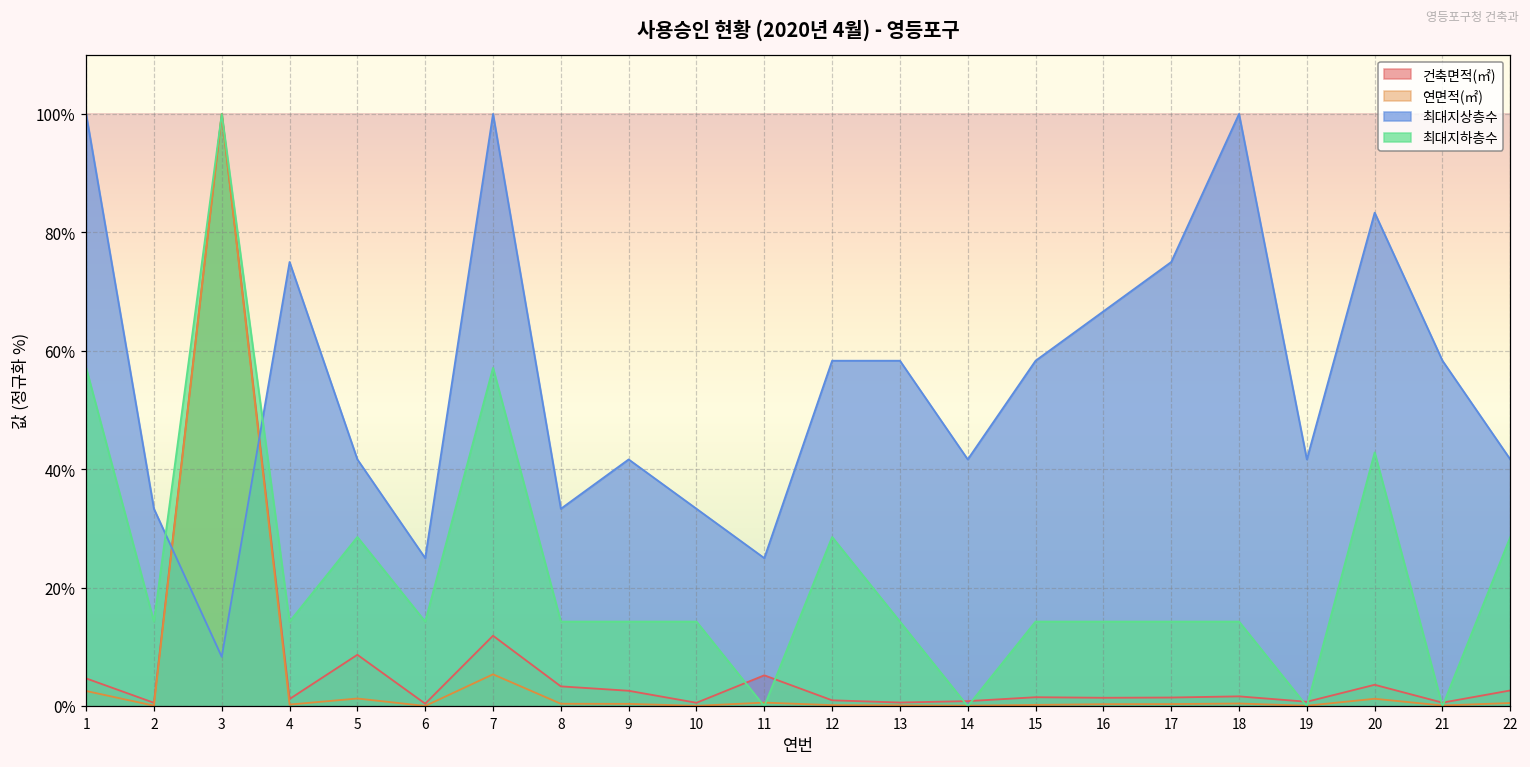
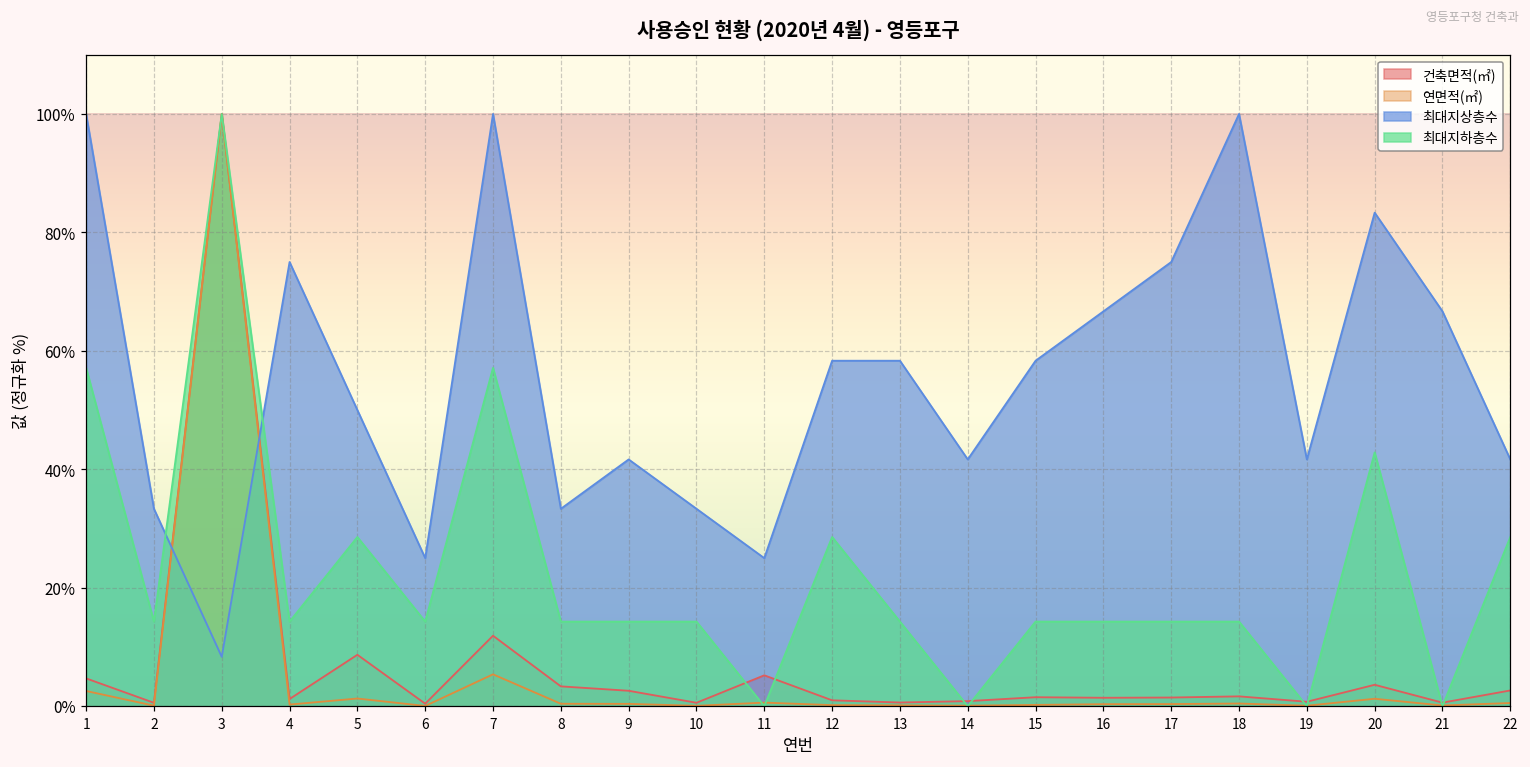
  {
    "최대지상층수": {
      "1": "100%",
      "2": "33%",
      "3": "8%",
      "4": "75%",
-     "5": "42%",
+     "5": "50%",
      "6": "25%",
      "7": "100%",
      "8": "33%",
      "9": "42%",
      "10": "33%",
      "11": "25%",
      "12": "58%",
      "13": "58%",
      "14": "42%",
      "15": "58%",
      "16": "67%",
      "17": "75%",
      "18": "100%",
      "19": "42%",
      "20": "83%",
-     "21": "58%",
+     "21": "67%",
      "22": "42%"
    },
    "최대지하층수": {
      "1": "57%",
      "2": "14%",
      "4": "14%",
      "5": "29%",
      "6": "14%",
      "7": "57%",
      "8": "14%",
      "9": "14%",
      "10": "14%",
      "11": "0%",
      "12": "29%",
      "13": "14%",
      "15": "14%",
      "16": "14%",
      "17": "14%",
      "18": "14%",
      "20": "43%",
      "22": "29%"
    }
  }
